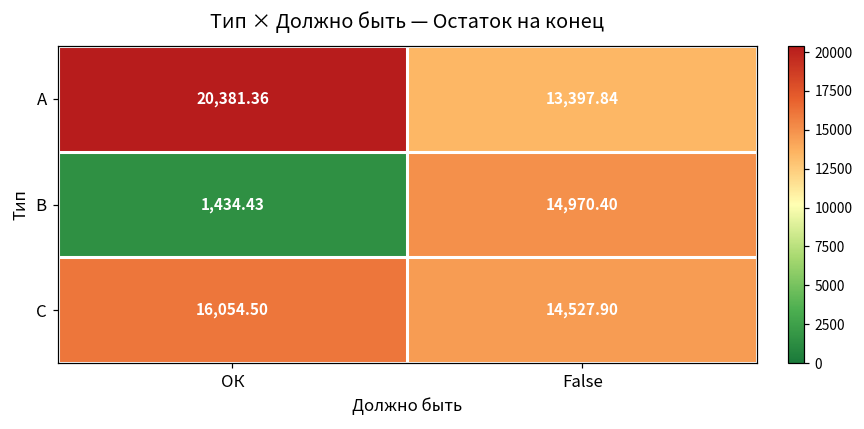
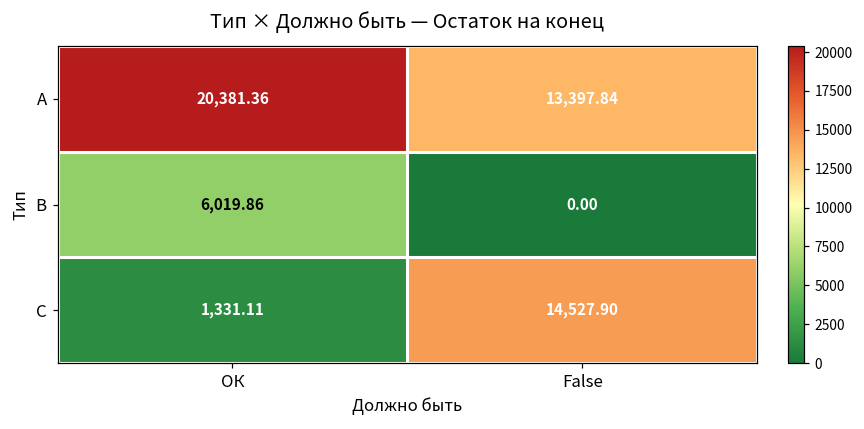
  {
    "А": {
      "ОК": "20,381.36",
      "False": "13,397.84"
    },
    "В": {
-     "ОК": "1,434.43",
-     "False": "14,970.40"
+     "ОК": "6,019.86",
+     "False": "0.00"
    },
    "С": {
-     "ОК": "16,054.50",
+     "ОК": "1,331.11",
      "False": "14,527.90"
    }
  }
